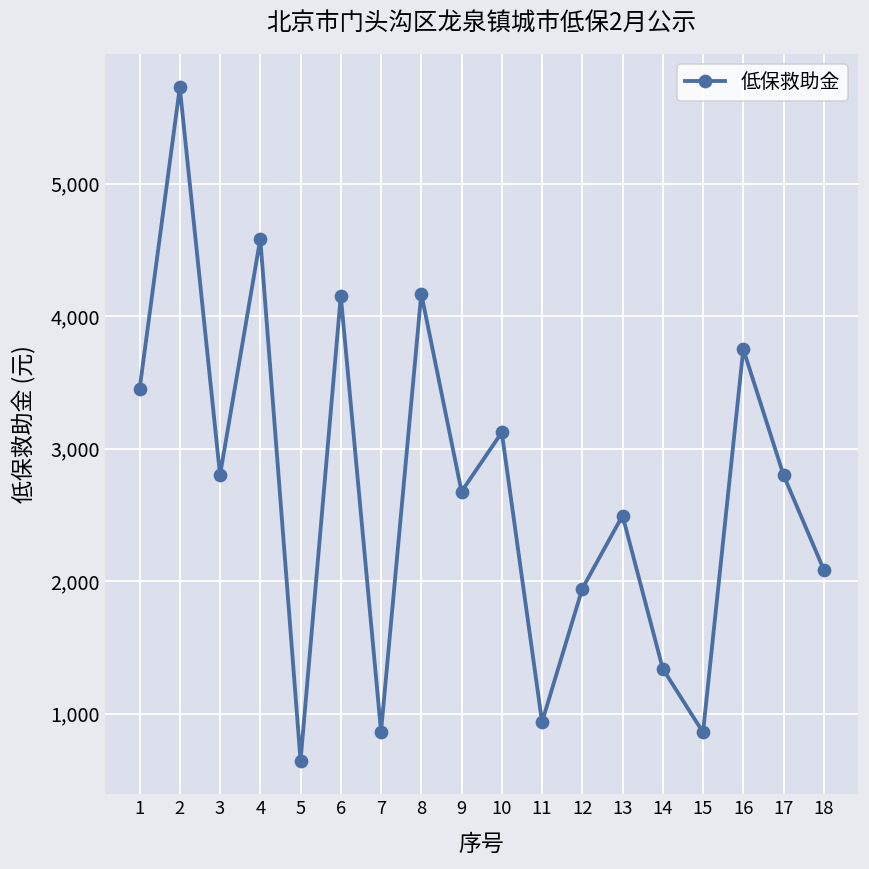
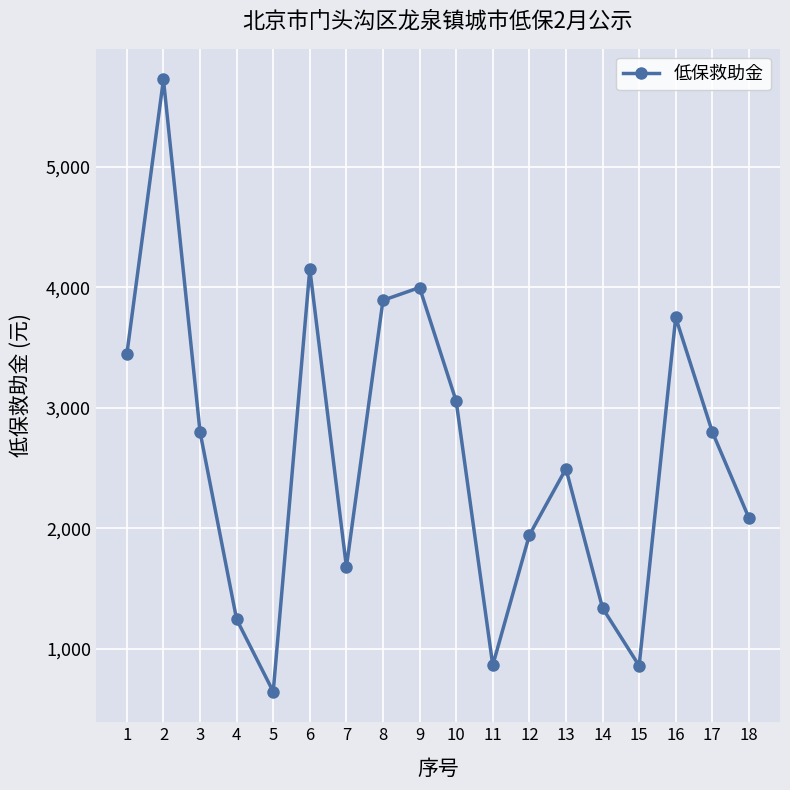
  {
    "1": "3,450",
    "2": "5,730",
    "3": "2,800",
-   "4": "4,580",
+   "4": "1,250",
    "5": "650",
    "6": "4,150",
-   "7": "870",
-   "8": "4,170",
-   "9": "2,680",
-   "10": "3,120",
-   "11": "940",
+   "7": "1,680",
+   "8": "3,890",
+   "9": "4,000",
+   "10": "3,060",
+   "11": "860",
    "12": "1,940",
    "13": "2,500",
    "14": "1,340",
    "15": "860",
    "16": "3,750",
    "17": "2,800",
    "18": "2,090"
  }
